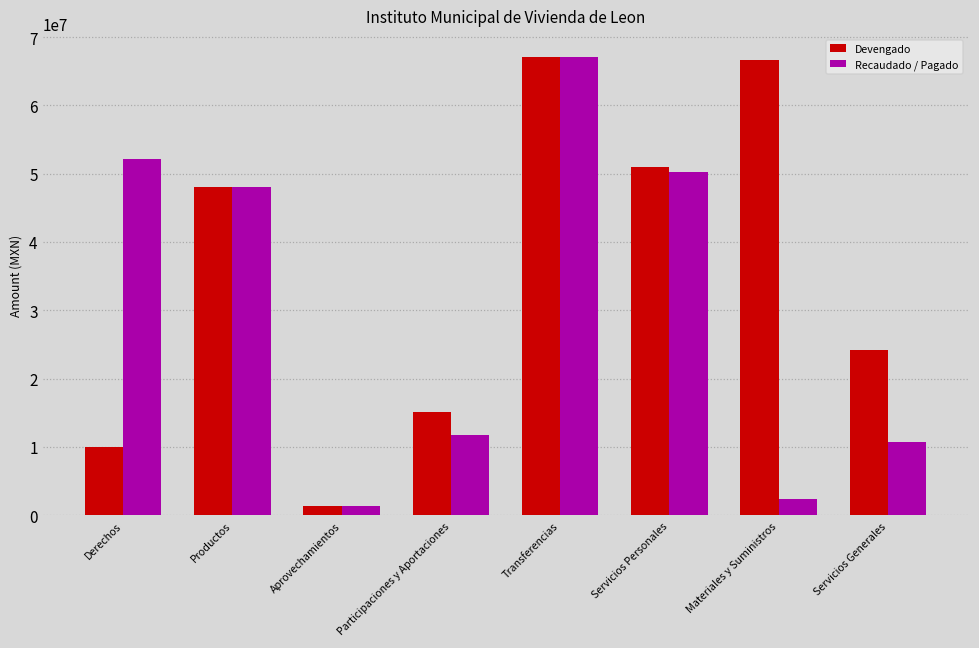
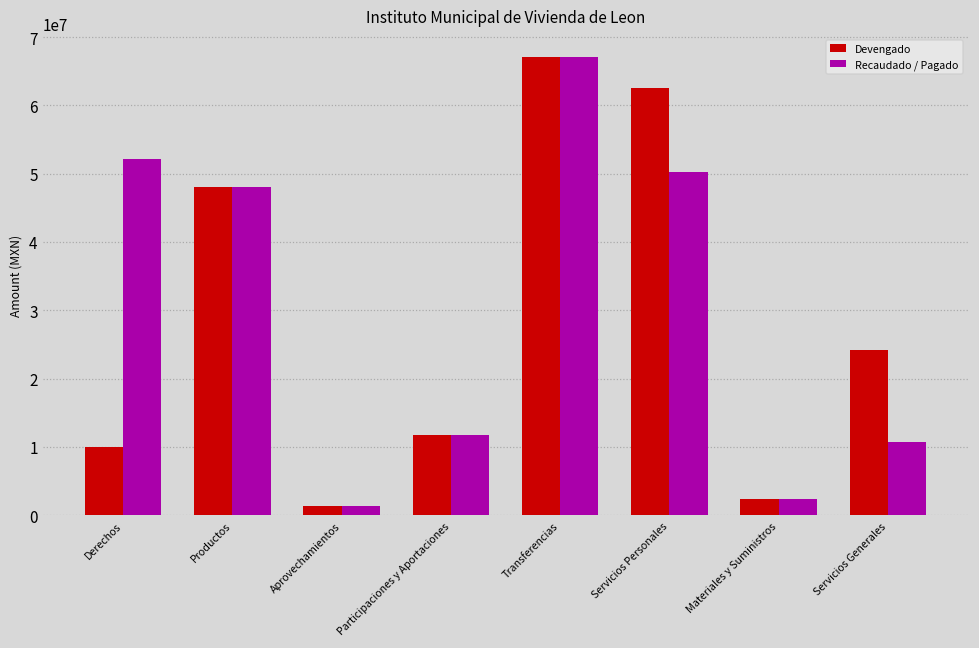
  {
    "Devengado": {
      "Derechos": 10000000,
      "Productos": 48000000,
      "Aprovechamientos": 1000000,
-     "Participaciones y Aportaciones": 15000000,
+     "Participaciones y Aportaciones": 12000000,
      "Transferencias": 67000000,
-     "Servicios Personales": 51000000,
-     "Materiales y Suministros": 67000000,
+     "Servicios Personales": 63000000,
+     "Materiales y Suministros": 2000000,
      "Servicios Generales": 24000000
    },
    "Recaudado / Pagado": {
      "Derechos": 52000000,
      "Productos": 48000000,
      "Aprovechamientos": 1000000,
      "Participaciones y Aportaciones": 12000000,
      "Transferencias": 67000000,
      "Servicios Personales": 50000000,
      "Materiales y Suministros": 2000000,
      "Servicios Generales": 11000000
    }
  }
